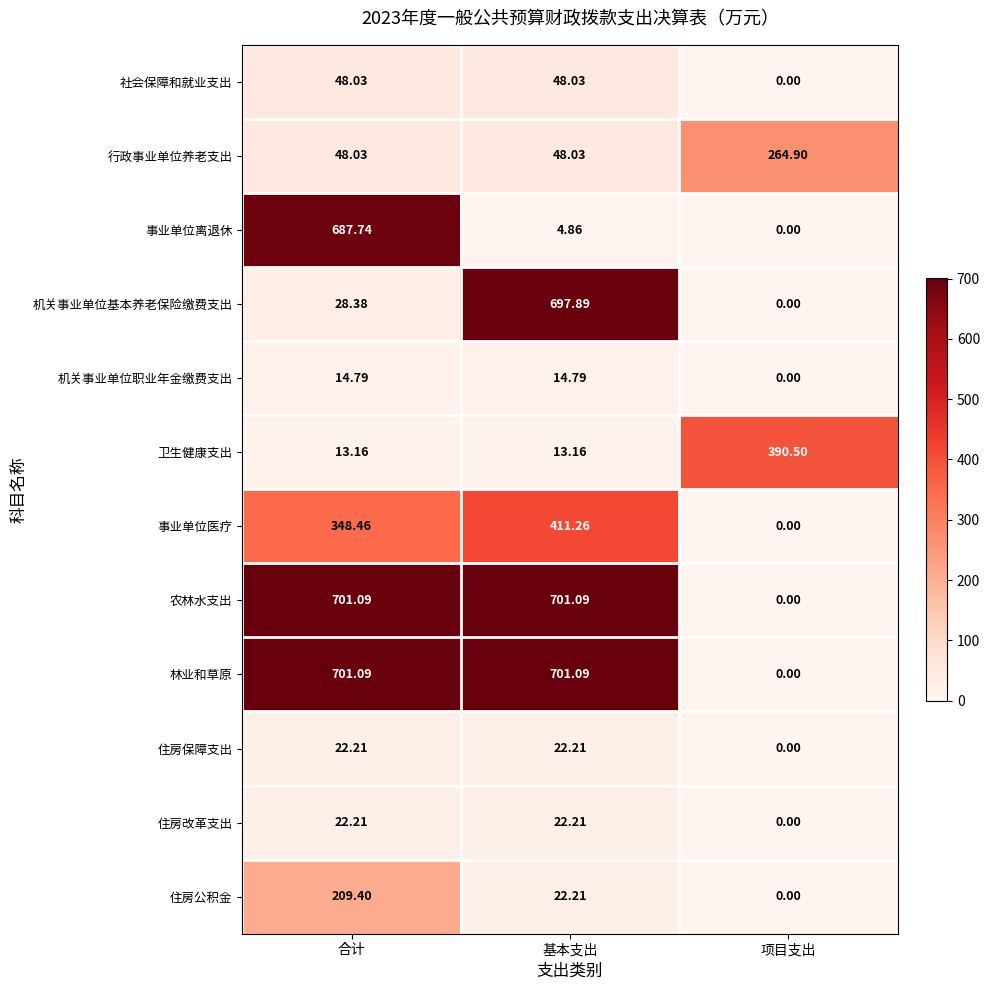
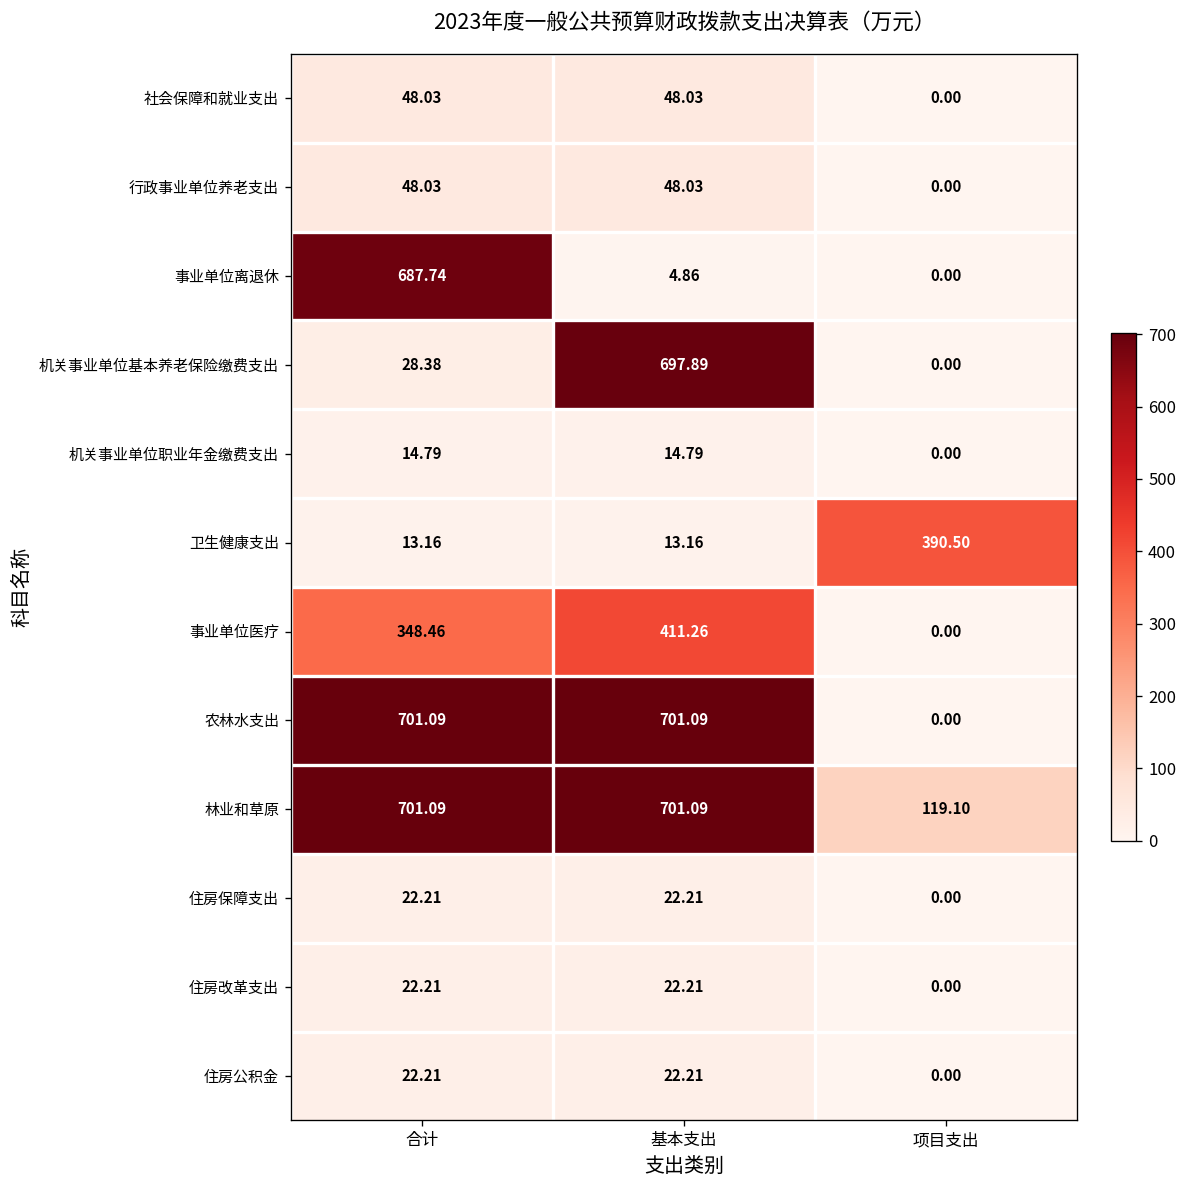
  {
    "社会保障和就业支出": {
      "合计": 48.03,
      "基本支出": 48.03,
      "项目支出": 0.00
    },
    "行政事业单位养老支出": {
      "合计": 48.03,
      "基本支出": 48.03,
-     "项目支出": 264.90
+     "项目支出": 0.00
    },
    "事业单位离退休": {
      "合计": 687.74,
      "基本支出": 4.86,
      "项目支出": 0.00
    },
    "机关事业单位基本养老保险缴费支出": {
      "合计": 28.38,
      "基本支出": 697.89,
      "项目支出": 0.00
    },
    "机关事业单位职业年金缴费支出": {
      "合计": 14.79,
      "基本支出": 14.79,
      "项目支出": 0.00
    },
    "卫生健康支出": {
      "合计": 13.16,
      "基本支出": 13.16,
      "项目支出": 390.50
    },
    "事业单位医疗": {
      "合计": 348.46,
      "基本支出": 411.26,
      "项目支出": 0.00
    },
    "农林水支出": {
      "合计": 701.09,
      "基本支出": 701.09,
      "项目支出": 0.00
    },
    "林业和草原": {
      "合计": 701.09,
      "基本支出": 701.09,
-     "项目支出": 0.00
+     "项目支出": 119.10
    },
    "住房保障支出": {
      "合计": 22.21,
      "基本支出": 22.21,
      "项目支出": 0.00
    },
    "住房改革支出": {
      "合计": 22.21,
      "基本支出": 22.21,
      "项目支出": 0.00
    },
    "住房公积金": {
-     "合计": 209.40,
+     "合计": 22.21,
      "基本支出": 22.21,
      "项目支出": 0.00
    }
  }
